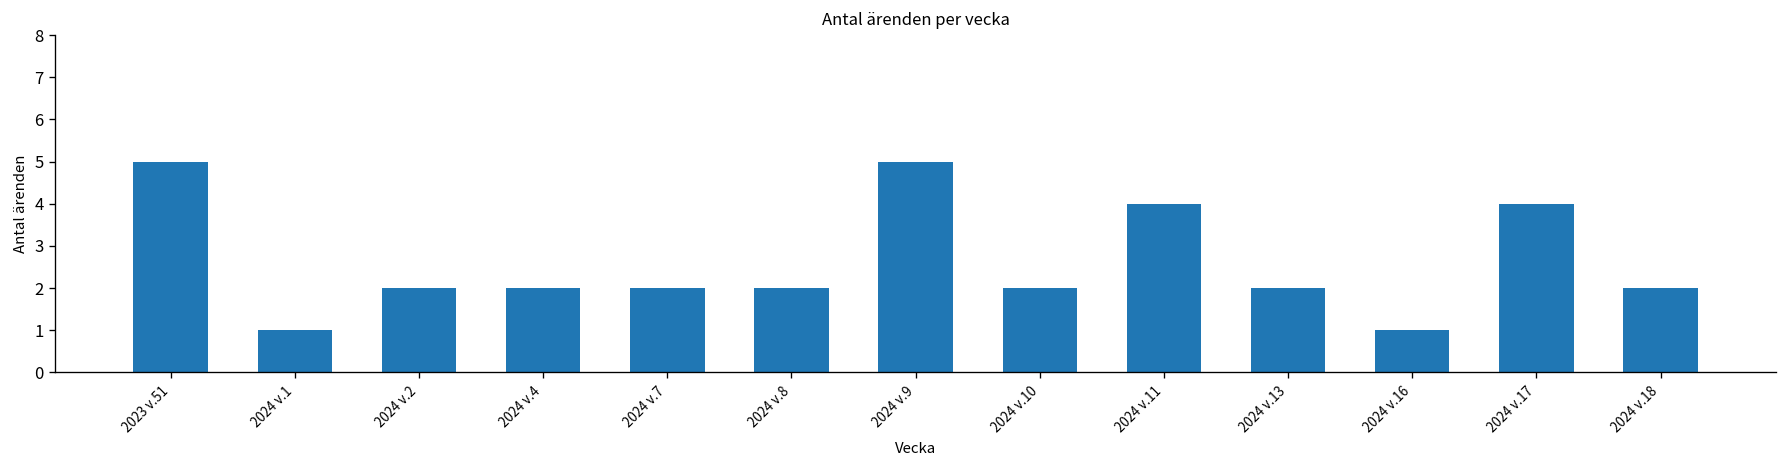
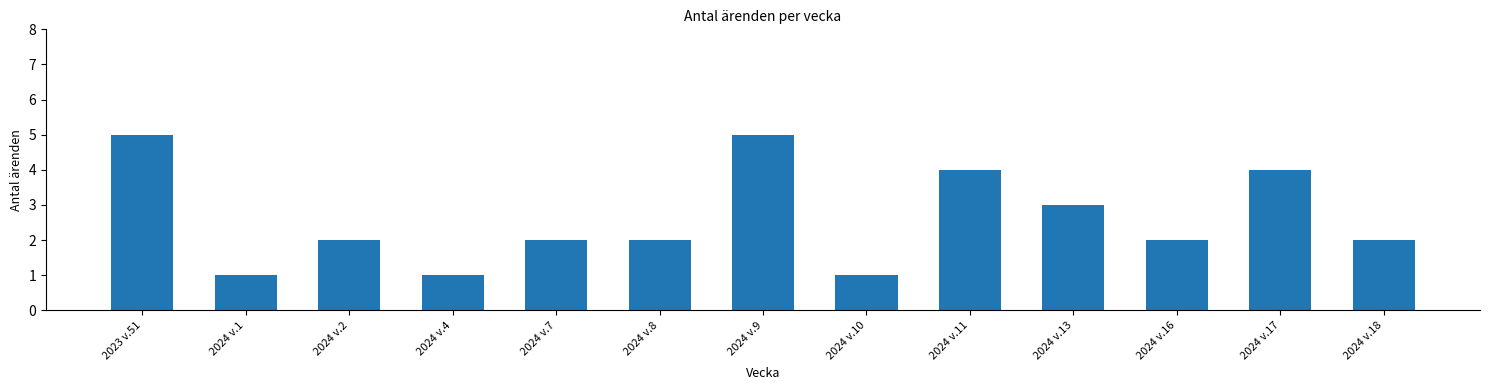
  {
    "2023 v.51": 5,
    "2024 v.1": 1,
    "2024 v.2": 2,
-   "2024 v.4": 2,
+   "2024 v.4": 1,
    "2024 v.7": 2,
    "2024 v.8": 2,
    "2024 v.9": 5,
-   "2024 v.10": 2,
+   "2024 v.10": 1,
    "2024 v.11": 4,
-   "2024 v.13": 2,
-   "2024 v.16": 1,
+   "2024 v.13": 3,
+   "2024 v.16": 2,
    "2024 v.17": 4,
    "2024 v.18": 2
  }
